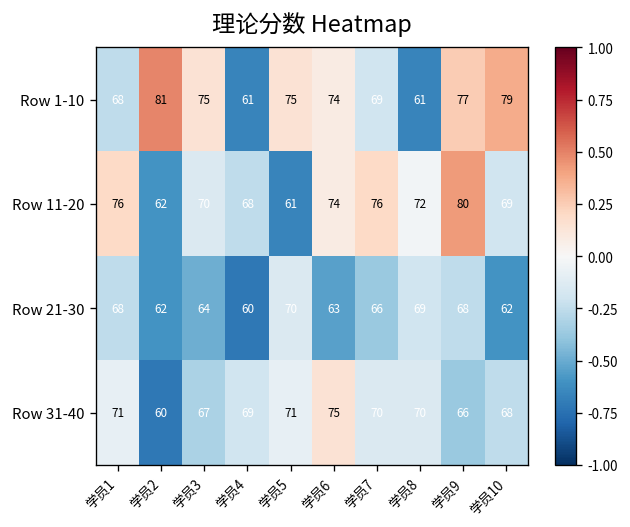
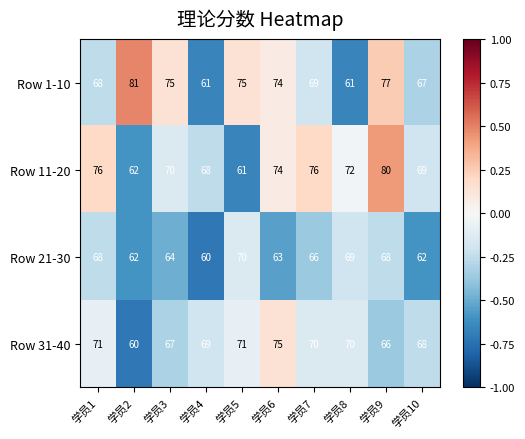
  {
    "Row 1-10": {
      "学员1": 68,
      "学员2": 81,
      "学员3": 75,
      "学员4": 61,
      "学员5": 75,
      "学员6": 74,
      "学员8": 61,
      "学员9": 77,
-     "学员10": 79
+     "学员10": 67
    },
    "Row 11-20": {
      "学员1": 76,
      "学员2": 62,
      "学员4": 68,
      "学员5": 61,
      "学员6": 74,
      "学员7": 76,
      "学员8": 72,
      "学员9": 80
    },
    "Row 21-30": {
      "学员1": 68,
      "学员2": 62,
      "学员3": 64,
      "学员4": 60,
      "学员6": 63,
      "学员7": 66,
      "学员9": 68,
      "学员10": 62
    },
    "Row 31-40": {
      "学员1": 71,
      "学员2": 60,
      "学员3": 67,
      "学员5": 71,
      "学员6": 75,
      "学员9": 66,
      "学员10": 68
    }
  }
